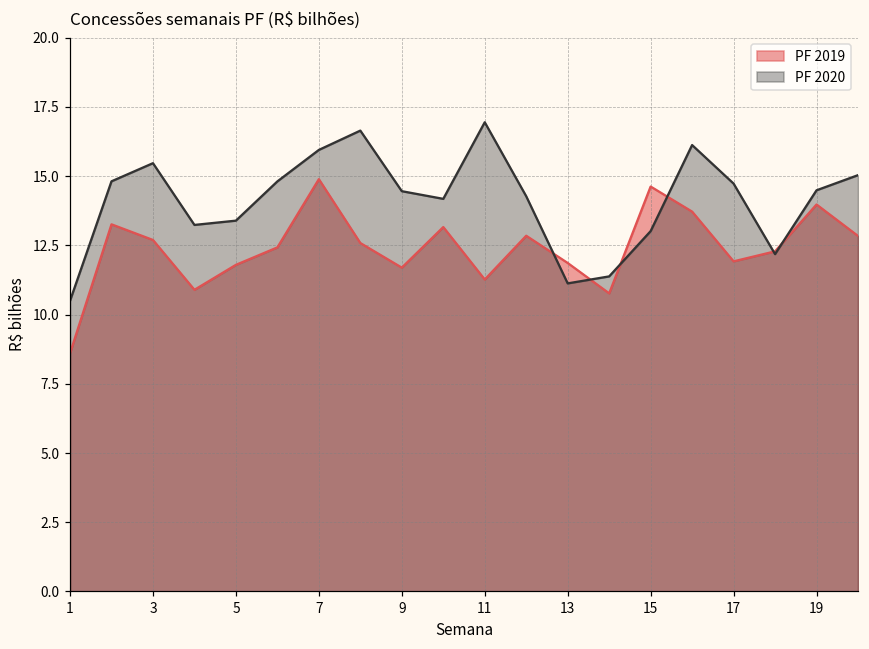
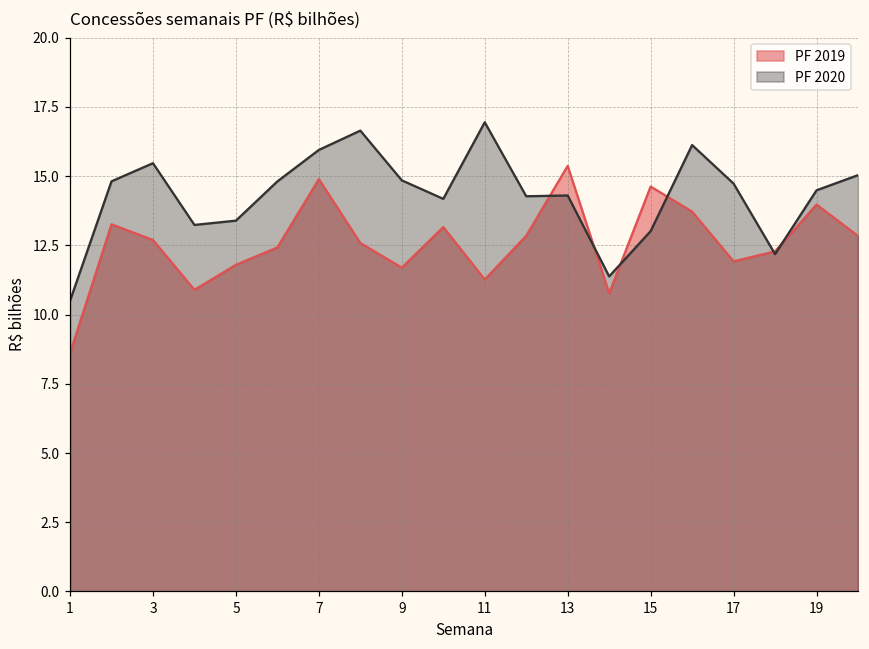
  {
    "PF 2019": {
      "1": 8.6,
      "3": 12.7,
      "5": 11.8,
      "7": 14.9,
      "9": 11.7,
      "11": 11.3,
-     "13": 11.9,
+     "13": 15.4,
      "15": 14.6,
      "17": 11.9,
      "19": 14.0
    },
    "PF 2020": {
      "1": 10.5,
      "3": 15.5,
      "5": 13.4,
      "7": 15.9,
-     "9": 14.5,
+     "9": 14.8,
      "11": 16.9,
-     "13": 11.1,
+     "13": 14.3,
      "15": 13.0,
      "17": 14.7,
      "19": 14.5
    }
  }
